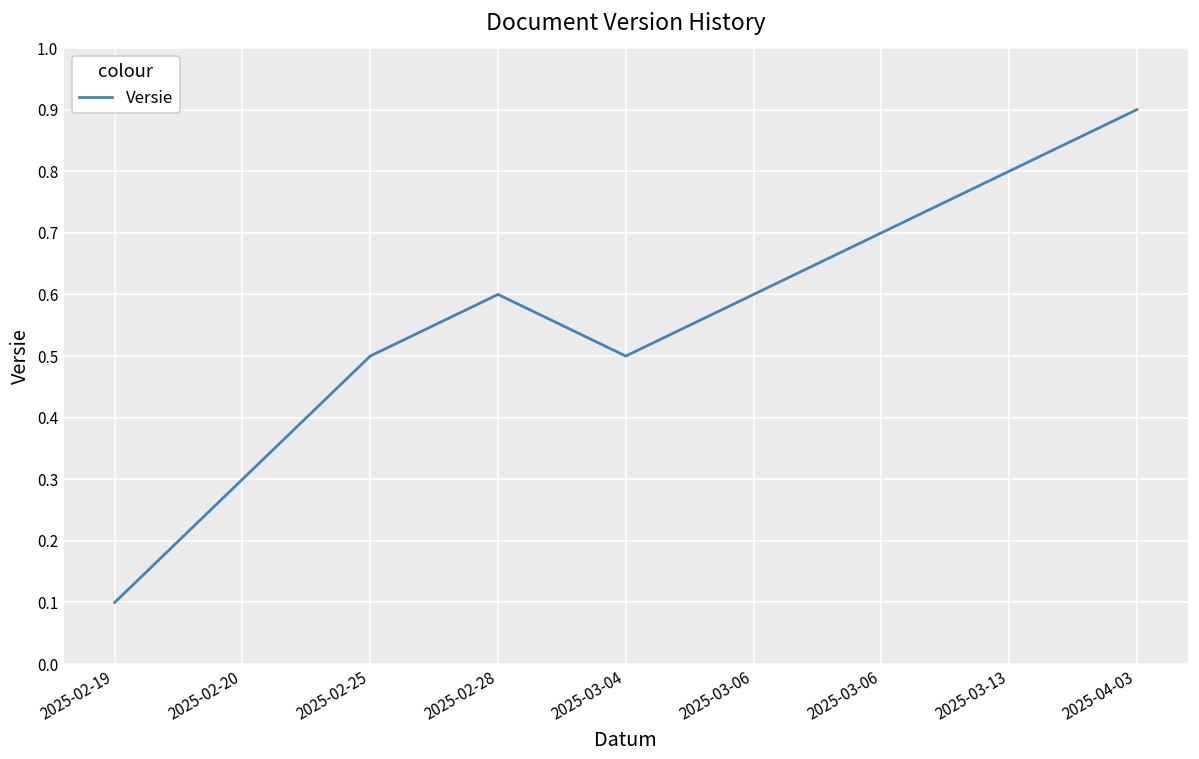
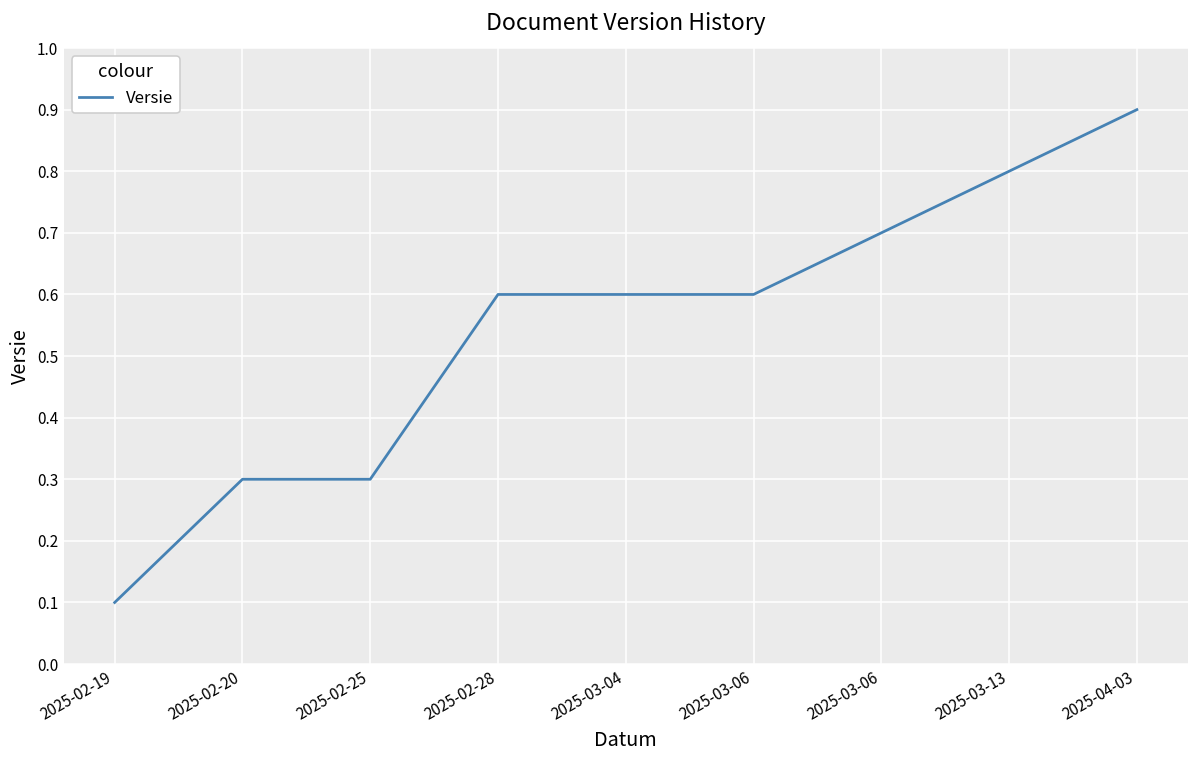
  {
    "2025-02-19": 0.1,
    "2025-02-20": 0.3,
-   "2025-02-25": 0.5,
+   "2025-02-25": 0.3,
    "2025-02-28": 0.6,
-   "2025-03-04": 0.5,
+   "2025-03-04": 0.6,
    "2025-03-13": 0.8,
    "2025-04-03": 0.9
  }
